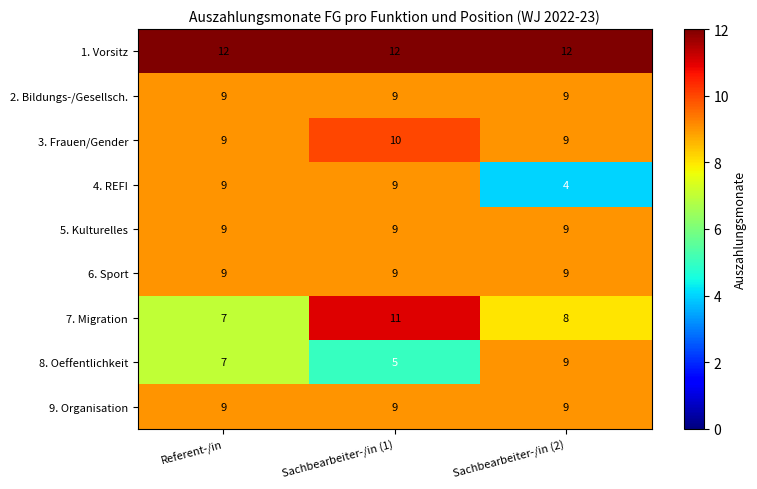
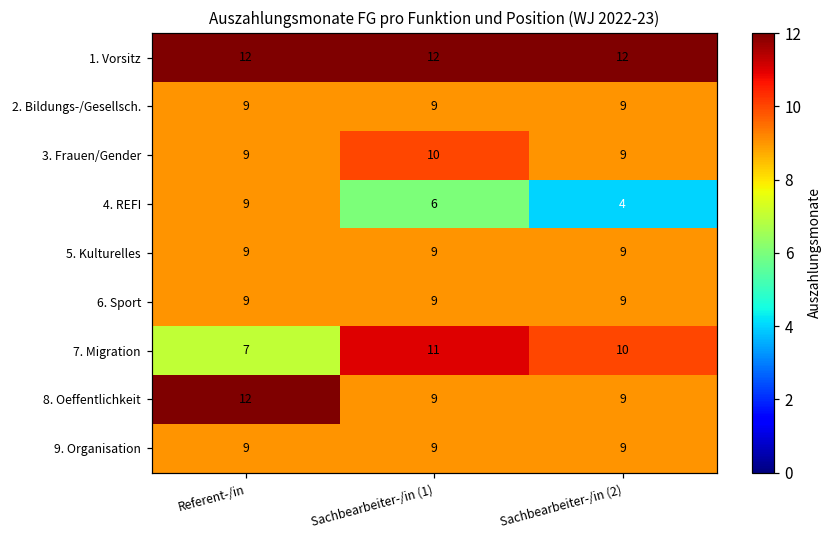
  {
    "1. Vorsitz": {
      "Referent-/in": 12,
      "Sachbearbeiter-/in (1)": 12,
      "Sachbearbeiter-/in (2)": 12
    },
    "2. Bildungs-/Gesellsch.": {
      "Referent-/in": 9,
      "Sachbearbeiter-/in (1)": 9,
      "Sachbearbeiter-/in (2)": 9
    },
    "3. Frauen/Gender": {
      "Referent-/in": 9,
      "Sachbearbeiter-/in (1)": 10,
      "Sachbearbeiter-/in (2)": 9
    },
    "4. REFI": {
      "Referent-/in": 9,
-     "Sachbearbeiter-/in (1)": 9,
+     "Sachbearbeiter-/in (1)": 6,
      "Sachbearbeiter-/in (2)": 4
    },
    "5. Kulturelles": {
      "Referent-/in": 9,
      "Sachbearbeiter-/in (1)": 9,
      "Sachbearbeiter-/in (2)": 9
    },
    "6. Sport": {
      "Referent-/in": 9,
      "Sachbearbeiter-/in (1)": 9,
      "Sachbearbeiter-/in (2)": 9
    },
    "7. Migration": {
      "Referent-/in": 7,
      "Sachbearbeiter-/in (1)": 11,
-     "Sachbearbeiter-/in (2)": 8
+     "Sachbearbeiter-/in (2)": 10
    },
    "8. Oeffentlichkeit": {
-     "Referent-/in": 7,
-     "Sachbearbeiter-/in (1)": 5,
+     "Referent-/in": 12,
+     "Sachbearbeiter-/in (1)": 9,
      "Sachbearbeiter-/in (2)": 9
    },
    "9. Organisation": {
      "Referent-/in": 9,
      "Sachbearbeiter-/in (1)": 9,
      "Sachbearbeiter-/in (2)": 9
    }
  }
